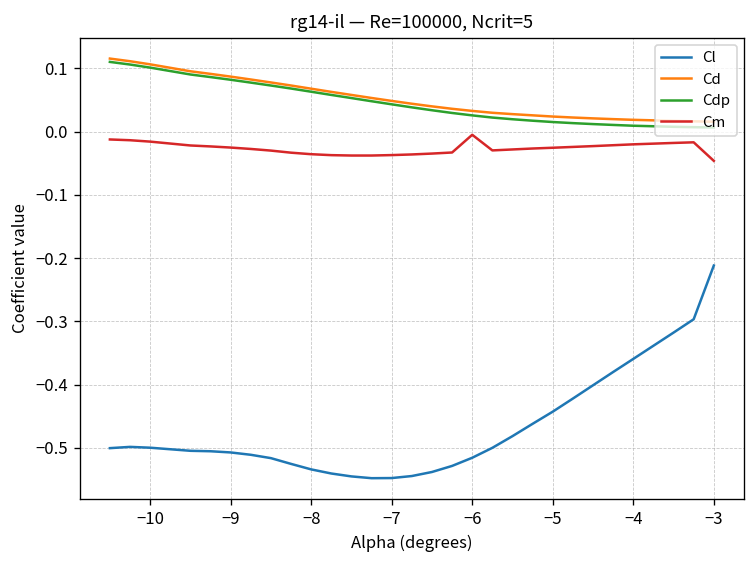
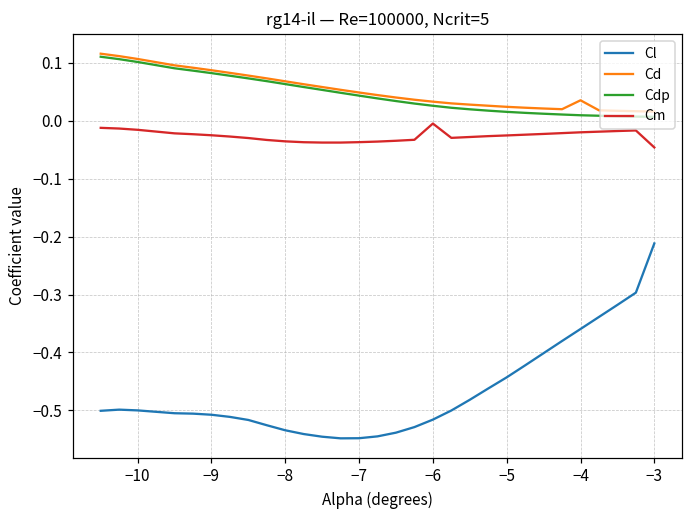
  {
    "Cl": {
      "−10": -0.50,
      "−9": -0.51,
      "−8": -0.53,
      "−7": -0.55,
      "−6": -0.52,
      "−5": -0.44,
      "−4": -0.36,
      "−3": -0.21
    },
    "Cd": {
      "−10": 0.11,
      "−9": 0.09,
      "−7": 0.05,
      "−6": 0.03,
      "−5": 0.02,
-     "−4": 0.02
+     "−4": 0.04
    },
    "Cdp": {
      "−10": 0.10,
      "−9": 0.08,
      "−7": 0.04,
      "−6": 0.03,
      "−5": 0.02,
      "−4": 0.01
    },
    "Cm": {
      "−10": -0.02,
      "−9": -0.03,
      "−8": -0.04,
      "−7": -0.04,
      "−6": -0.01,
      "−5": -0.03,
      "−4": -0.02,
      "−3": -0.05
    }
  }
